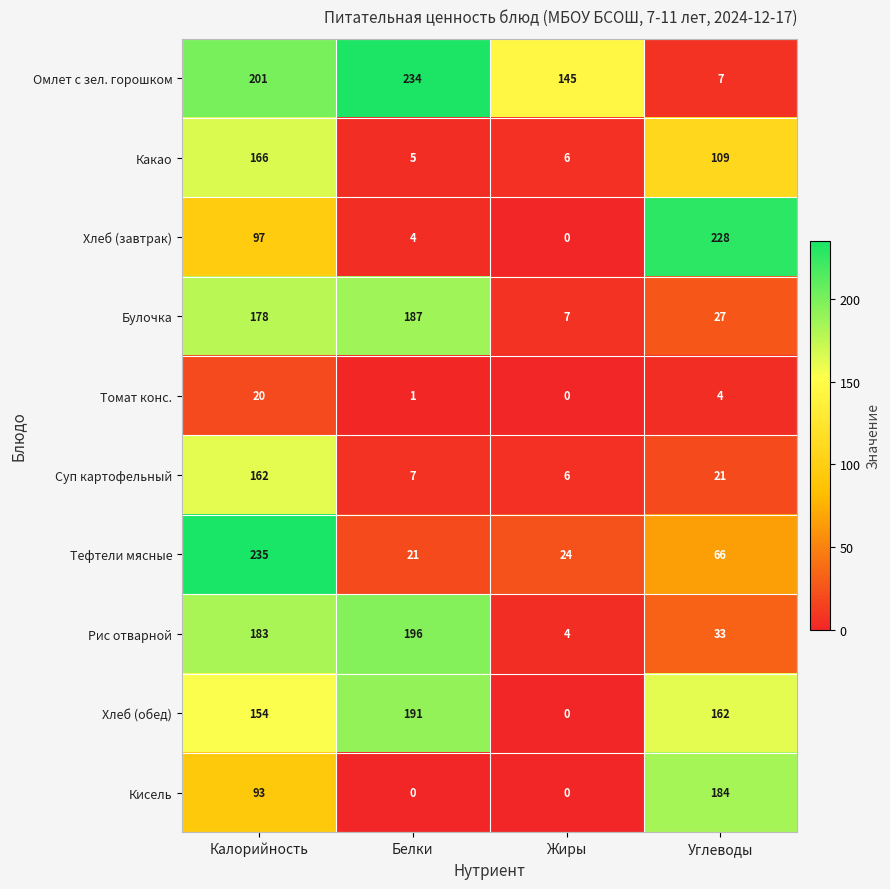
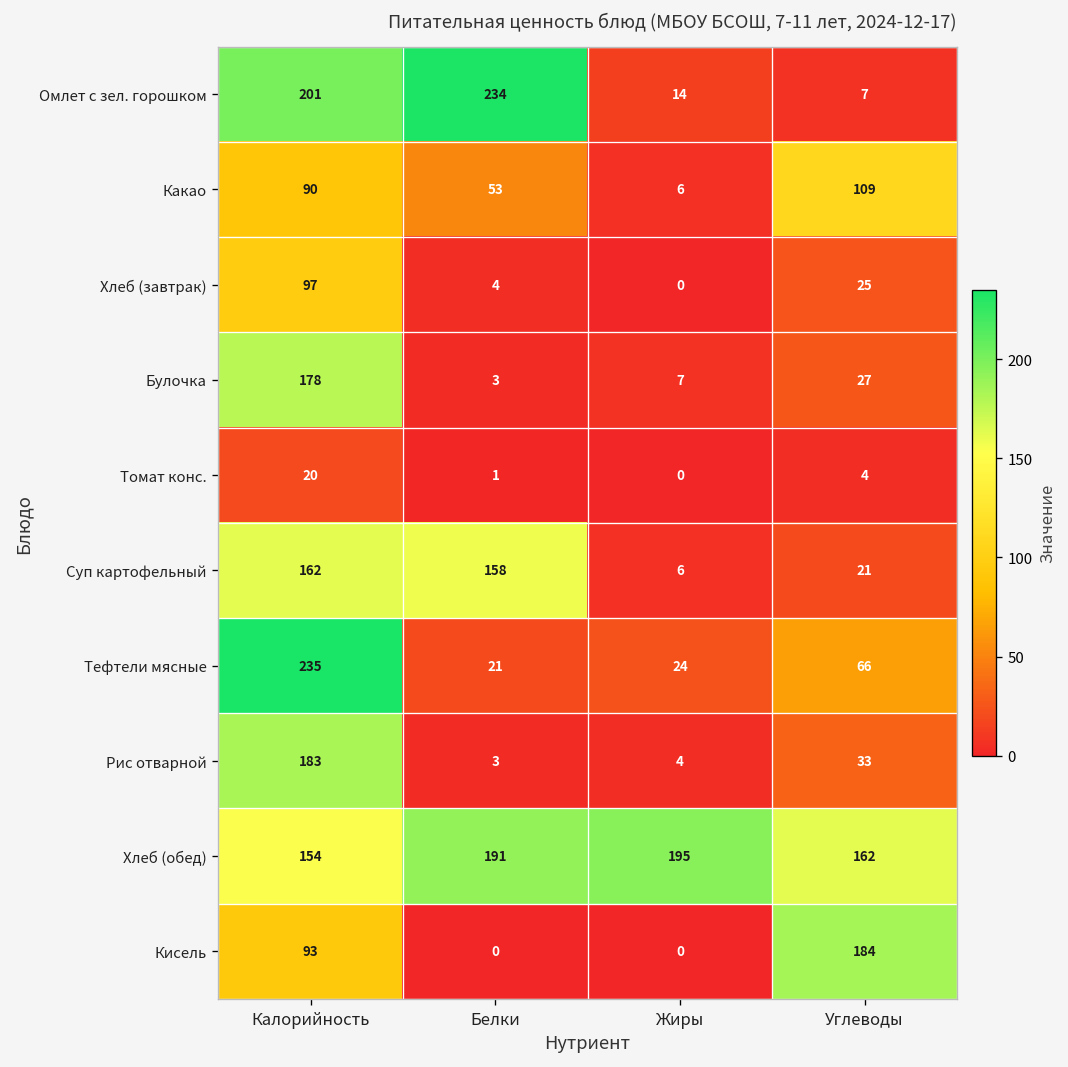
  {
    "Омлет с зел. горошком": {
      "Калорийность": 201,
      "Белки": 234,
-     "Жиры": 145,
+     "Жиры": 14,
      "Углеводы": 7
    },
    "Какао": {
-     "Калорийность": 166,
-     "Белки": 5,
+     "Калорийность": 90,
+     "Белки": 53,
      "Жиры": 6,
      "Углеводы": 109
    },
    "Хлеб (завтрак)": {
      "Калорийность": 97,
      "Белки": 4,
      "Жиры": 0,
-     "Углеводы": 228
+     "Углеводы": 25
    },
    "Булочка": {
      "Калорийность": 178,
-     "Белки": 187,
+     "Белки": 3,
      "Жиры": 7,
      "Углеводы": 27
    },
    "Томат конс.": {
      "Калорийность": 20,
      "Белки": 1,
      "Жиры": 0,
      "Углеводы": 4
    },
    "Суп картофельный": {
      "Калорийность": 162,
-     "Белки": 7,
+     "Белки": 158,
      "Жиры": 6,
      "Углеводы": 21
    },
    "Тефтели мясные": {
      "Калорийность": 235,
      "Белки": 21,
      "Жиры": 24,
      "Углеводы": 66
    },
    "Рис отварной": {
      "Калорийность": 183,
-     "Белки": 196,
+     "Белки": 3,
      "Жиры": 4,
      "Углеводы": 33
    },
    "Хлеб (обед)": {
      "Калорийность": 154,
      "Белки": 191,
-     "Жиры": 0,
+     "Жиры": 195,
      "Углеводы": 162
    },
    "Кисель": {
      "Калорийность": 93,
      "Белки": 0,
      "Жиры": 0,
      "Углеводы": 184
    }
  }
